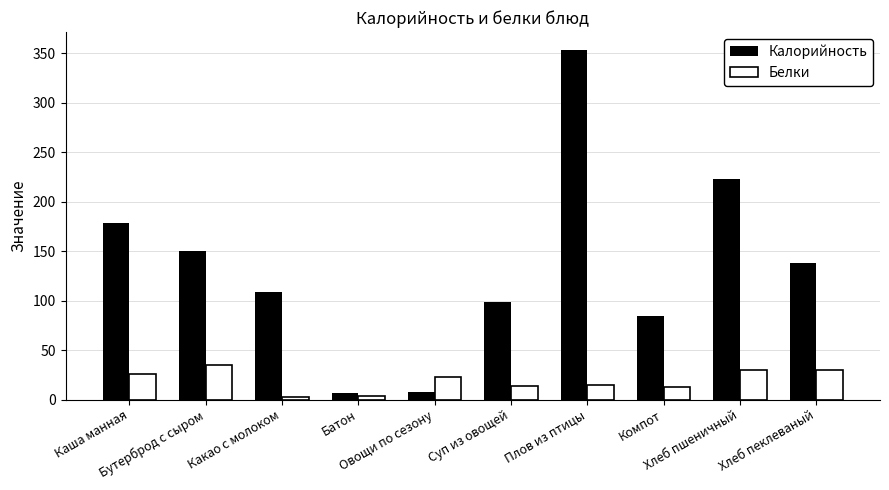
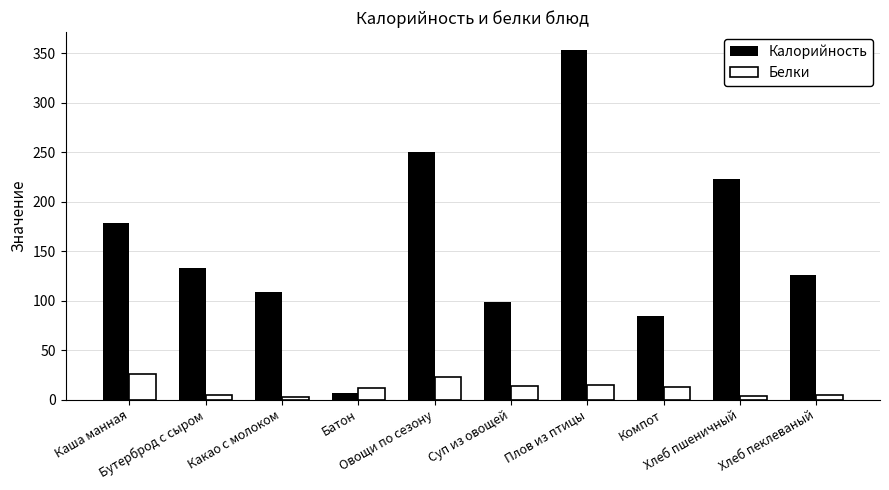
  {
    "Калорийность": {
      "Каша манная": 180,
-     "Бутерброд с сыром": 150,
+     "Бутерброд с сыром": 130,
      "Какао с молоком": 110,
      "Батон": 10,
-     "Овощи по сезону": 10,
+     "Овощи по сезону": 250,
      "Суп из овощей": 100,
      "Плов из птицы": 350,
      "Компот": 80,
      "Хлеб пшеничный": 220,
-     "Хлеб пеклеваный": 140
+     "Хлеб пеклеваный": 130
    },
    "Белки": {
      "Каша манная": 30,
-     "Бутерброд с сыром": 40,
-     "Батон": 0,
+     "Бутерброд с сыром": 0,
+     "Батон": 10,
      "Овощи по сезону": 20,
      "Суп из овощей": 10,
      "Плов из птицы": 10,
      "Компот": 10,
-     "Хлеб пшеничный": 30,
-     "Хлеб пеклеваный": 30
+     "Хлеб пшеничный": 0,
+     "Хлеб пеклеваный": 0
    }
  }
